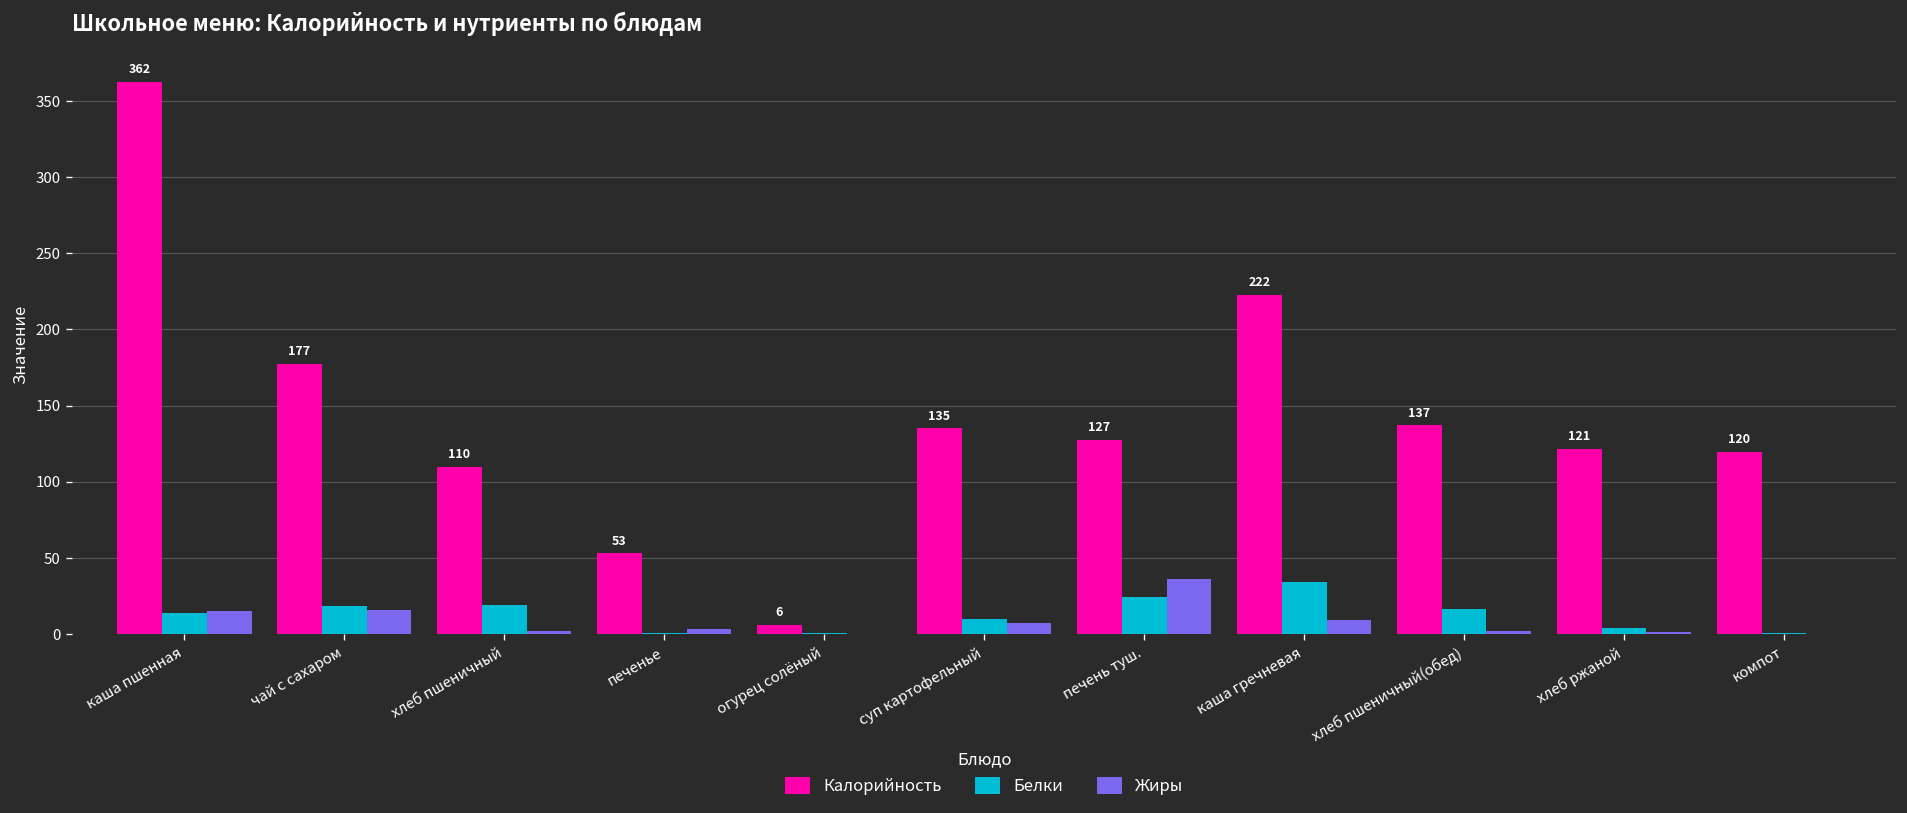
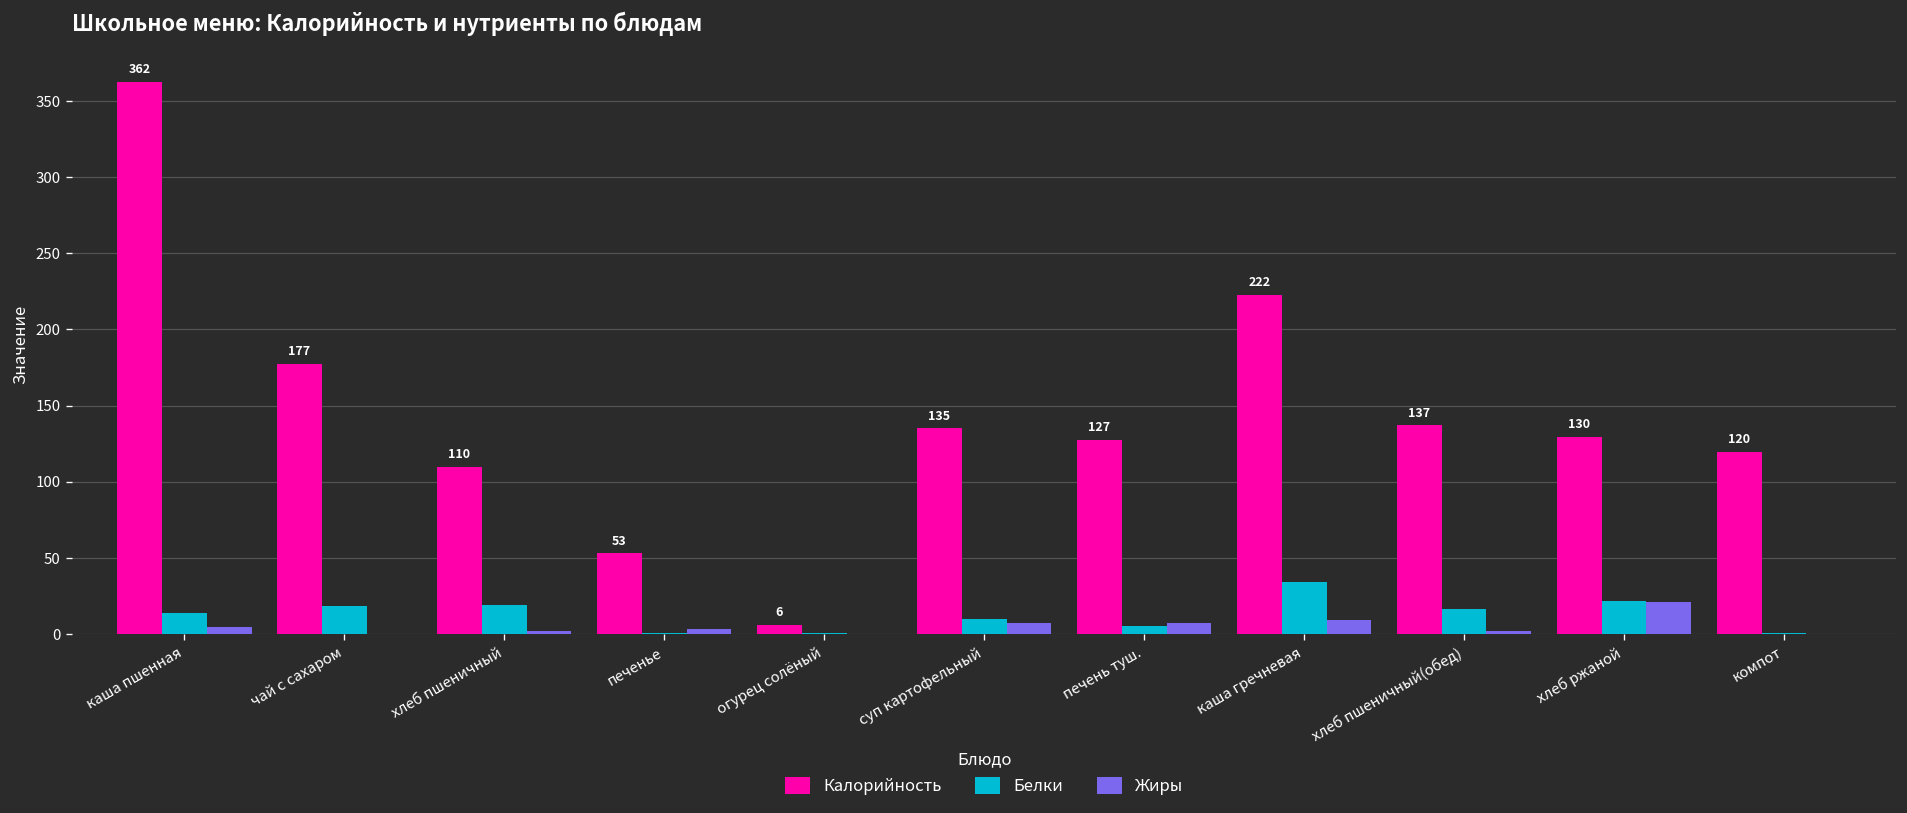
  {
    "Калорийность": {
      "каша пшенная": 362,
      "чай с сахаром": 177,
      "хлеб пшеничный": 110,
      "печенье": 53,
      "огурец солёный": 6,
      "суп картофельный": 135,
      "печень туш.": 127,
      "каша гречневая": 222,
      "хлеб пшеничный(обед)": 137,
-     "хлеб ржаной": 121,
+     "хлеб ржаной": 130,
      "компот": 120
    },
    "Белки": {
      "каша пшенная": 14,
      "чай с сахаром": 18,
      "хлеб пшеничный": 19,
      "суп картофельный": 10,
-     "печень туш.": 24,
+     "печень туш.": 6,
      "каша гречневая": 34,
      "хлеб пшеничный(обед)": 17,
-     "хлеб ржаной": 4
+     "хлеб ржаной": 22
    },
    "Жиры": {
-     "каша пшенная": 15,
-     "чай с сахаром": 16,
+     "каша пшенная": 5,
+     "чай с сахаром": 0,
      "печенье": 3,
      "суп картофельный": 7,
-     "печень туш.": 36,
+     "печень туш.": 7,
      "каша гречневая": 9,
      "хлеб пшеничный(обед)": 2,
-     "хлеб ржаной": 2
+     "хлеб ржаной": 21
    }
  }
